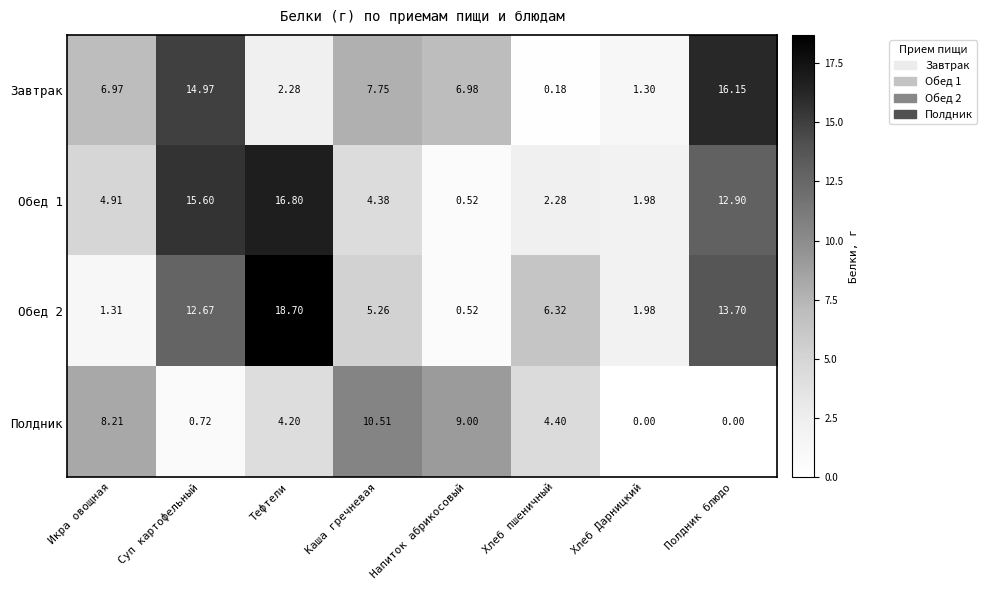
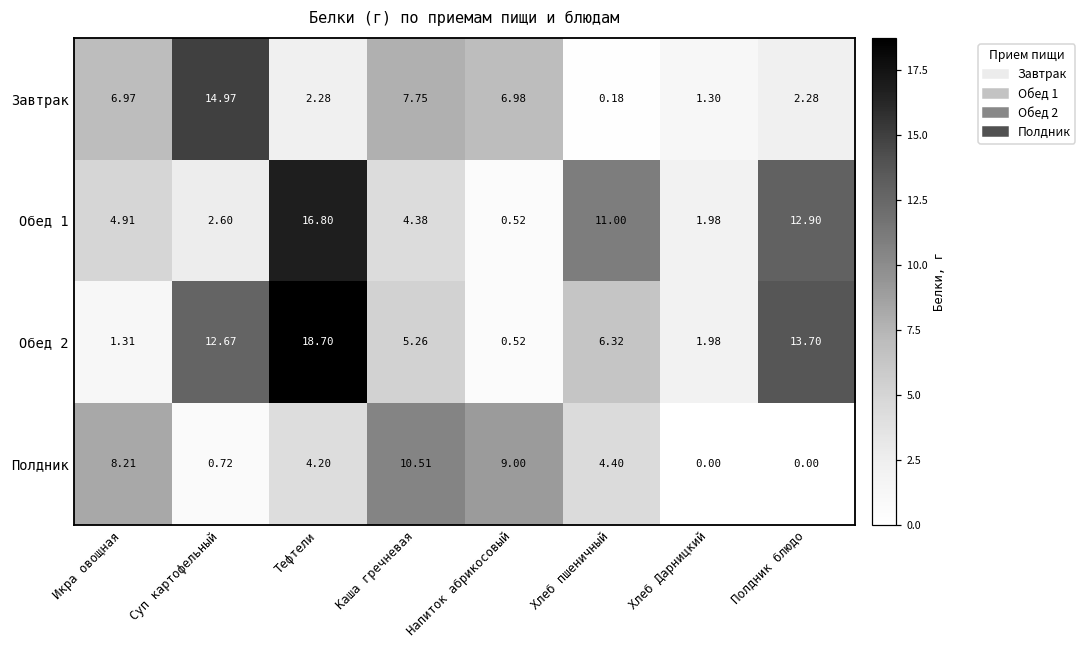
  {
    "Завтрак": {
      "Икра овощная": 6.97,
      "Суп картофельный": 14.97,
      "Тефтели": 2.28,
      "Каша гречневая": 7.75,
      "Напиток абрикосовый": 6.98,
      "Хлеб пшеничный": 0.18,
      "Хлеб Дарницкий": 1.30,
-     "Полдник блюдо": 16.15
+     "Полдник блюдо": 2.28
    },
    "Обед 1": {
      "Икра овощная": 4.91,
-     "Суп картофельный": 15.60,
+     "Суп картофельный": 2.60,
      "Тефтели": 16.80,
      "Каша гречневая": 4.38,
      "Напиток абрикосовый": 0.52,
-     "Хлеб пшеничный": 2.28,
+     "Хлеб пшеничный": 11.00,
      "Хлеб Дарницкий": 1.98,
      "Полдник блюдо": 12.90
    },
    "Обед 2": {
      "Икра овощная": 1.31,
      "Суп картофельный": 12.67,
      "Тефтели": 18.70,
      "Каша гречневая": 5.26,
      "Напиток абрикосовый": 0.52,
      "Хлеб пшеничный": 6.32,
      "Хлеб Дарницкий": 1.98,
      "Полдник блюдо": 13.70
    },
    "Полдник": {
      "Икра овощная": 8.21,
      "Суп картофельный": 0.72,
      "Тефтели": 4.20,
      "Каша гречневая": 10.51,
      "Напиток абрикосовый": 9.00,
      "Хлеб пшеничный": 4.40,
      "Хлеб Дарницкий": 0.00,
      "Полдник блюдо": 0.00
    }
  }
